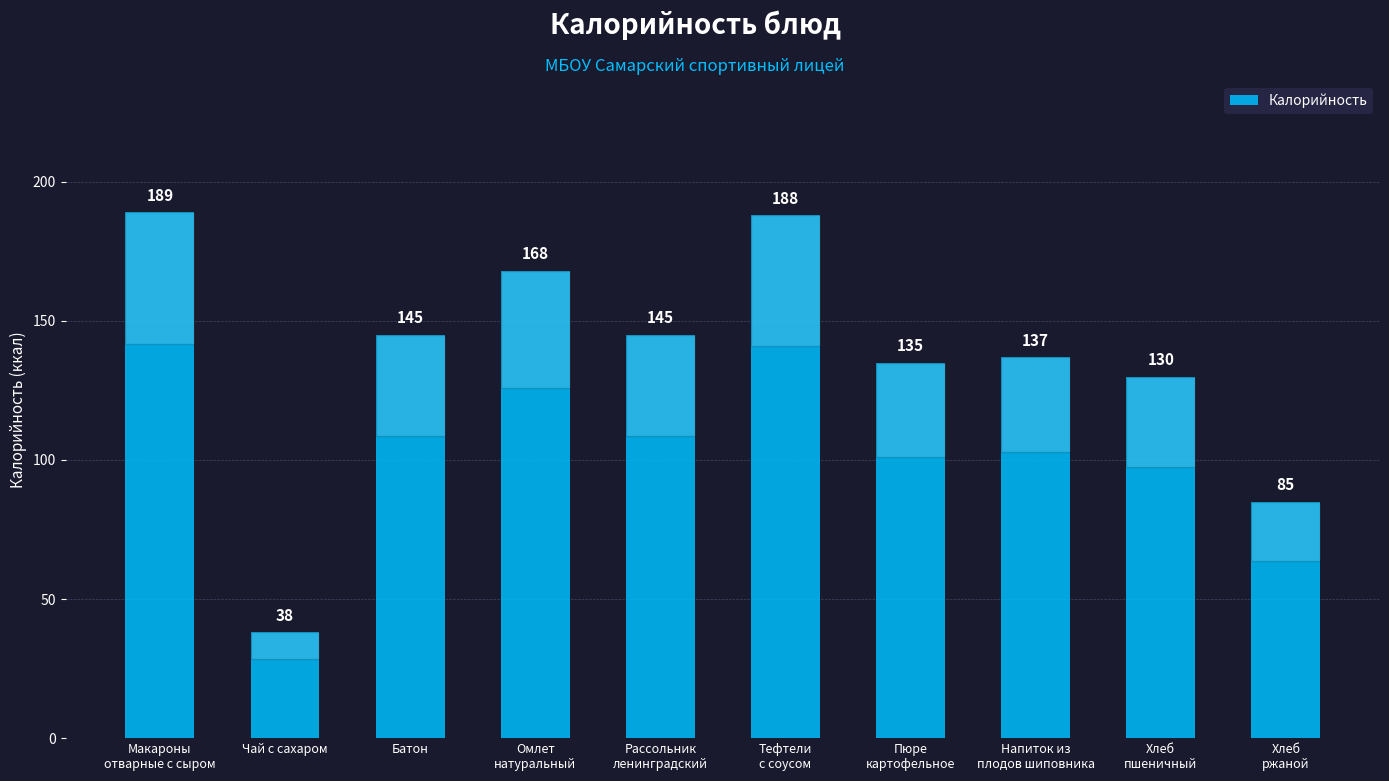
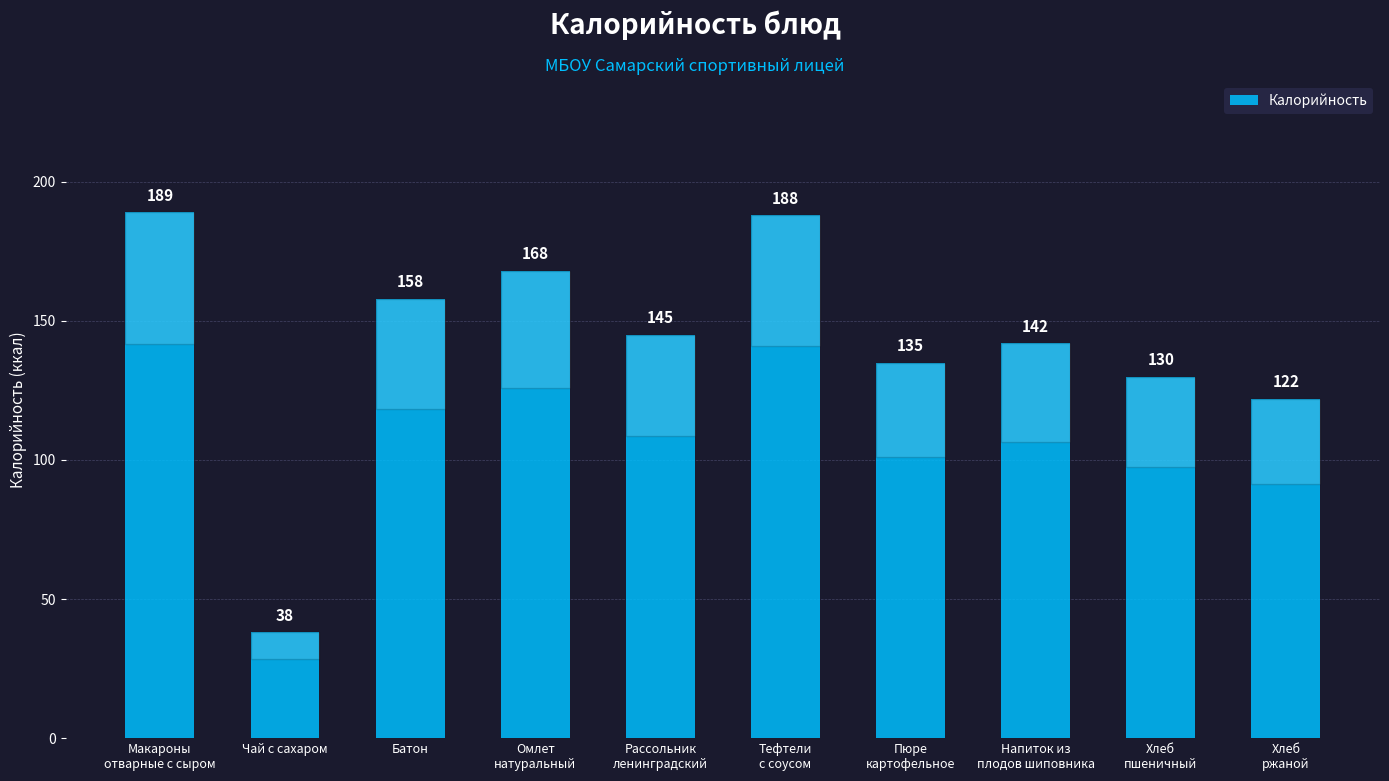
  {
    "Макароны отварные с сыром": 189,
    "Чай с сахаром": 38,
-   "Батон": 145,
+   "Батон": 158,
    "Омлет натуральный": 168,
    "Рассольник ленинградский": 145,
    "Тефтели с соусом": 188,
    "Пюре картофельное": 135,
-   "Напиток из плодов шиповника": 137,
+   "Напиток из плодов шиповника": 142,
    "Хлеб пшеничный": 130,
-   "Хлеб ржаной": 85
+   "Хлеб ржаной": 122
  }
